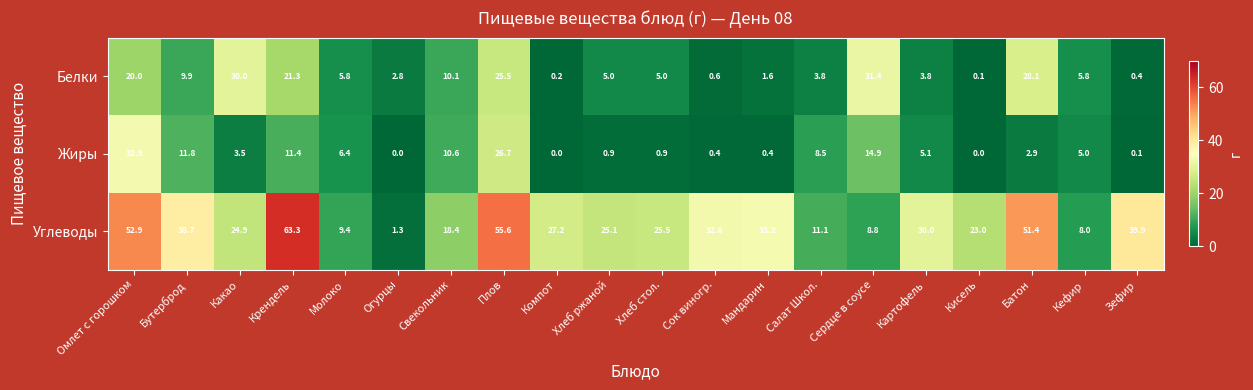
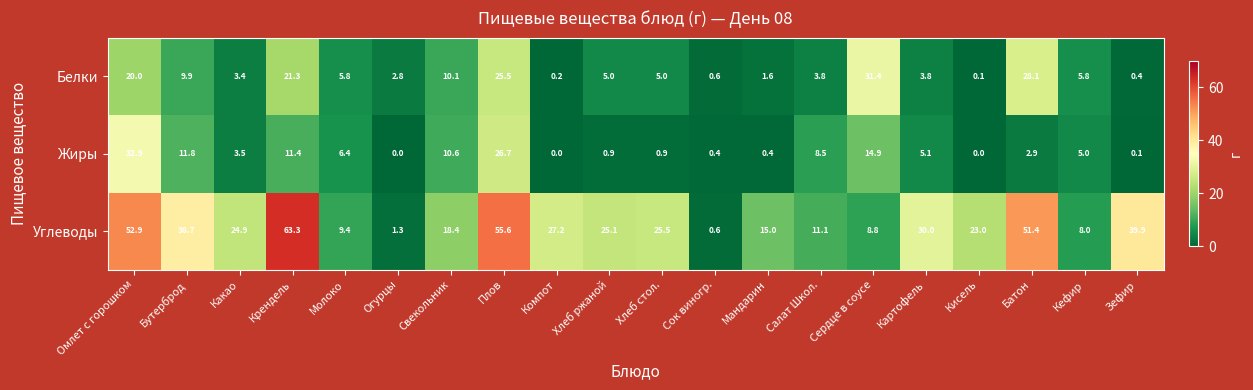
  {
    "Белки": {
      "Омлет с горошком": 20.0,
      "Бутерброд": 9.9,
-     "Какао": 30.0,
+     "Какао": 3.4,
      "Крендель": 21.3,
      "Молоко": 5.8,
      "Огурцы": 2.8,
      "Свекольник": 10.1,
      "Плов": 25.5,
      "Компот": 0.2,
      "Хлеб ржаной": 5.0,
      "Хлеб стол.": 5.0,
      "Сок виногр.": 0.6,
      "Мандарин": 1.6,
      "Салат Школ.": 3.8,
      "Сердце в соусе": 31.4,
      "Картофель": 3.8,
      "Кисель": 0.1,
      "Батон": 28.1,
      "Кефир": 5.8,
      "Зефир": 0.4
    },
    "Жиры": {
      "Омлет с горошком": 32.9,
      "Бутерброд": 11.8,
      "Какао": 3.5,
      "Крендель": 11.4,
      "Молоко": 6.4,
      "Огурцы": 0.0,
      "Свекольник": 10.6,
      "Плов": 26.7,
      "Компот": 0.0,
      "Хлеб ржаной": 0.9,
      "Хлеб стол.": 0.9,
      "Сок виногр.": 0.4,
      "Мандарин": 0.4,
      "Салат Школ.": 8.5,
      "Сердце в соусе": 14.9,
      "Картофель": 5.1,
      "Кисель": 0.0,
      "Батон": 2.9,
      "Кефир": 5.0,
      "Зефир": 0.1
    },
    "Углеводы": {
      "Омлет с горошком": 52.9,
      "Бутерброд": 38.7,
      "Какао": 24.9,
      "Крендель": 63.3,
      "Молоко": 9.4,
      "Огурцы": 1.3,
      "Свекольник": 18.4,
      "Плов": 55.6,
      "Компот": 27.2,
      "Хлеб ржаной": 25.1,
      "Хлеб стол.": 25.5,
-     "Сок виногр.": 32.6,
-     "Мандарин": 33.2,
+     "Сок виногр.": 0.6,
+     "Мандарин": 15.0,
      "Салат Школ.": 11.1,
      "Сердце в соусе": 8.8,
      "Картофель": 30.0,
      "Кисель": 23.0,
      "Батон": 51.4,
      "Кефир": 8.0,
      "Зефир": 39.9
    }
  }
